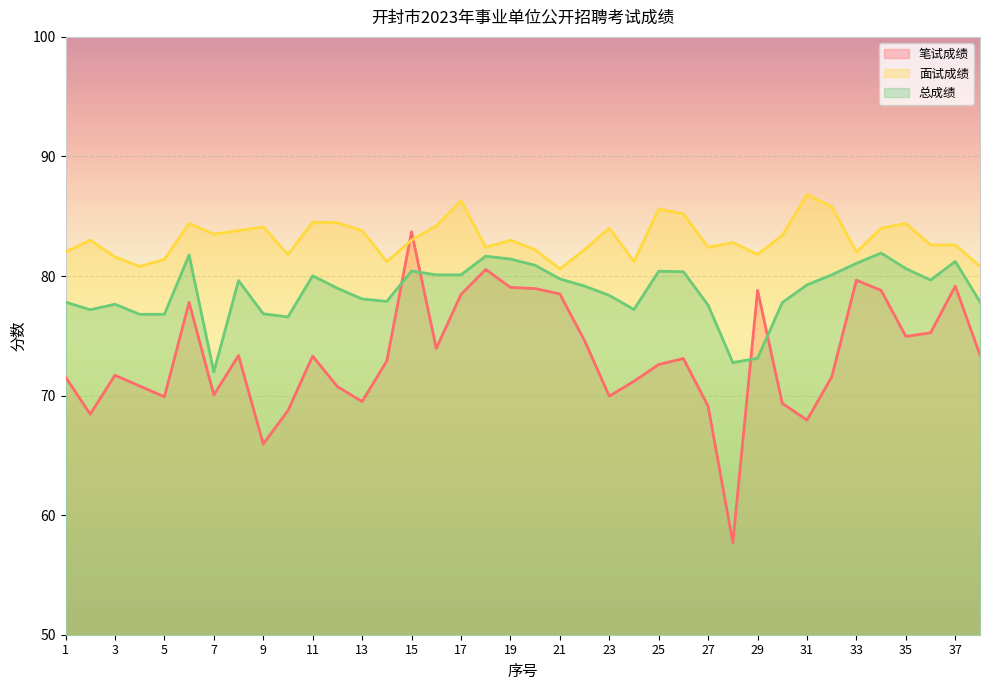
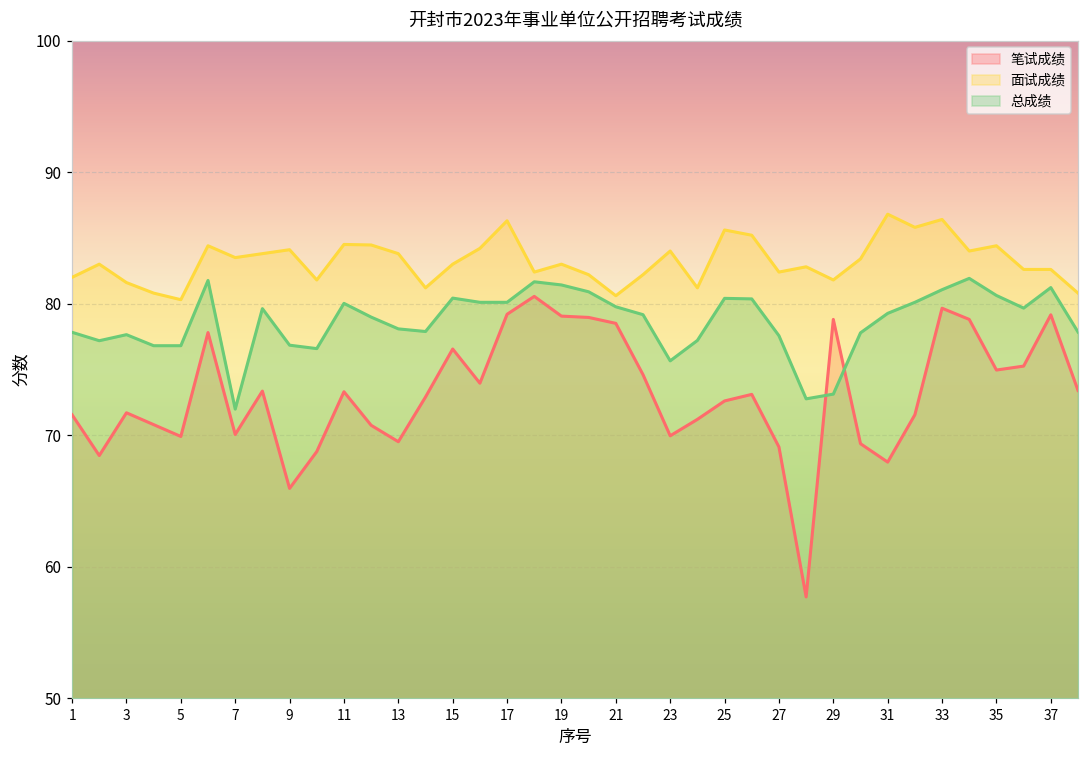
  {
    "笔试成绩": {
      "1": 71.6,
      "3": 71.7,
      "5": 69.9,
      "7": 70.1,
      "9": 66.0,
      "11": 73.3,
      "13": 69.5,
-     "15": 83.7,
-     "17": 78.5,
+     "15": 76.6,
+     "17": 79.2,
      "19": 79.1,
      "21": 78.5,
      "23": 70.0,
      "25": 72.6,
      "27": 69.1,
      "29": 78.8,
      "31": 68.0,
      "33": 79.7,
      "35": 75.0,
      "37": 79.2
    },
    "面试成绩": {
      "1": 82.0,
      "3": 81.6,
-     "5": 81.4,
+     "5": 80.3,
      "7": 83.5,
      "9": 84.1,
      "11": 84.5,
      "13": 83.8,
      "15": 83.0,
      "17": 86.3,
      "19": 83.0,
      "21": 80.6,
      "23": 84.0,
      "25": 85.6,
      "27": 82.4,
      "29": 81.8,
      "31": 86.8,
-     "33": 82.0,
+     "33": 86.4,
      "35": 84.4,
      "37": 82.6
    },
    "总成绩": {
      "1": 77.8,
      "3": 77.6,
      "5": 76.8,
      "7": 72.0,
      "9": 76.8,
      "11": 80.0,
      "13": 78.1,
      "15": 80.4,
      "17": 80.1,
      "19": 81.4,
      "21": 79.8,
-     "23": 78.4,
+     "23": 75.7,
      "25": 80.4,
      "27": 77.6,
      "29": 73.1,
      "31": 79.3,
      "33": 81.1,
      "35": 80.6,
      "37": 81.2
    }
  }
